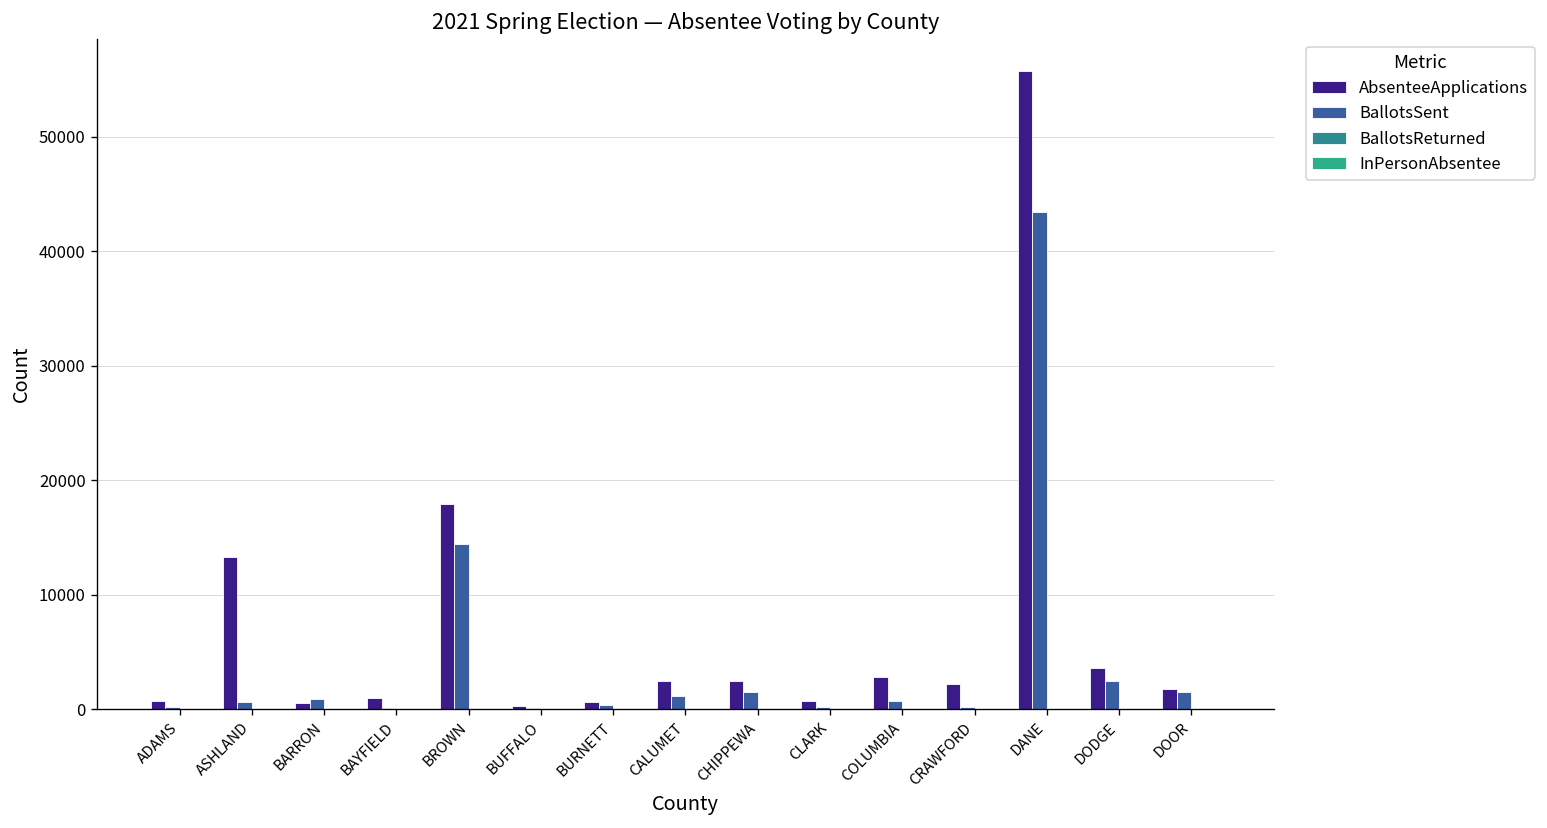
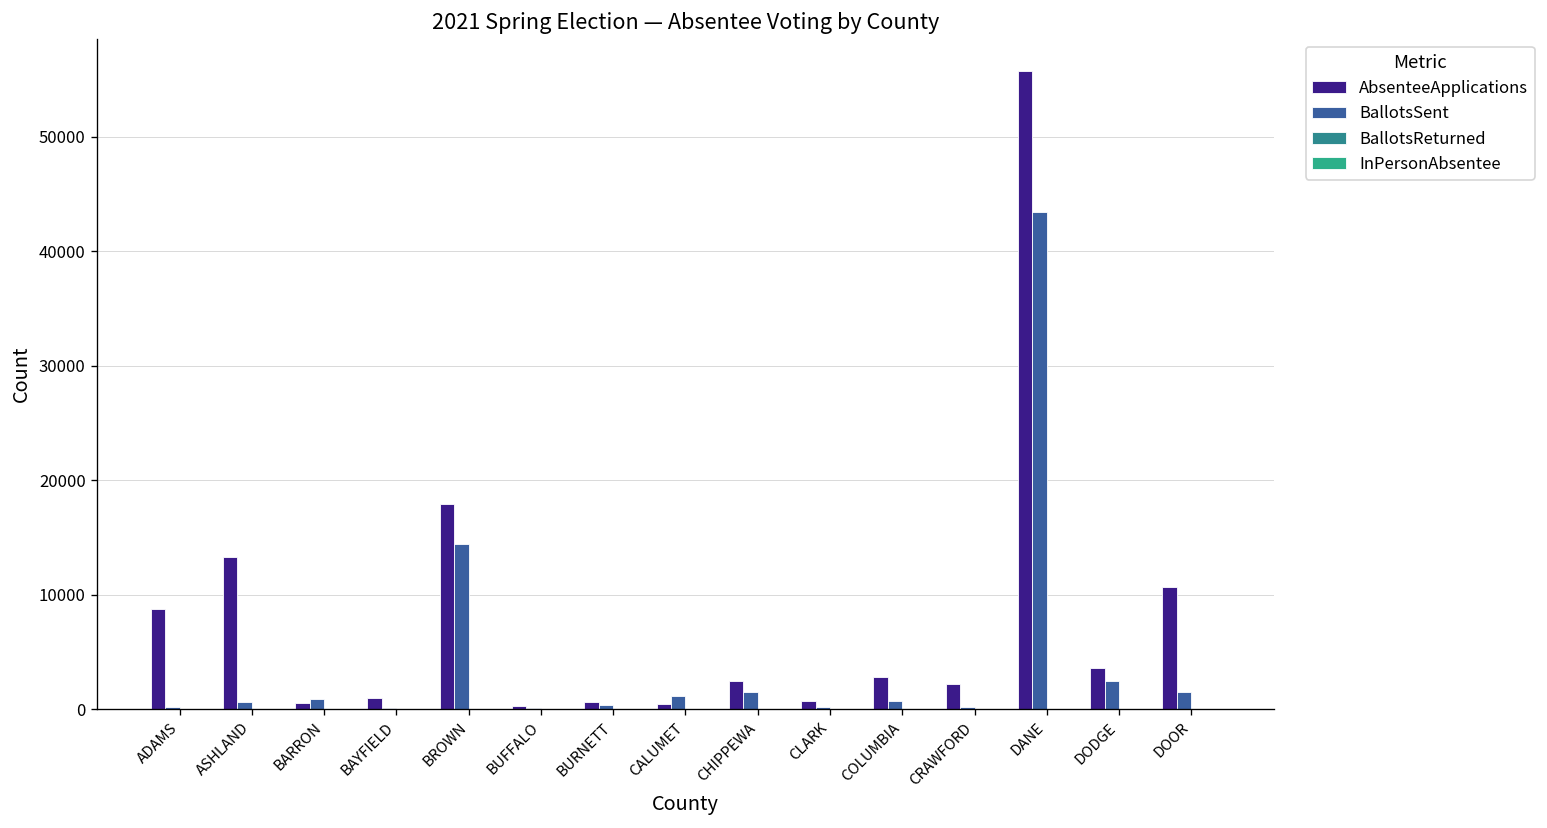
  {
    "AbsenteeApplications": {
-     "ADAMS": 1000,
+     "ADAMS": 9000,
      "ASHLAND": 13000,
      "BARRON": 1000,
      "BAYFIELD": 1000,
      "BROWN": 18000,
      "BUFFALO": 0,
      "BURNETT": 1000,
-     "CALUMET": 2000,
+     "CALUMET": 0,
      "CHIPPEWA": 2000,
      "CLARK": 1000,
      "COLUMBIA": 3000,
      "CRAWFORD": 2000,
      "DANE": 56000,
      "DODGE": 4000,
-     "DOOR": 2000
+     "DOOR": 11000
    }
  }
